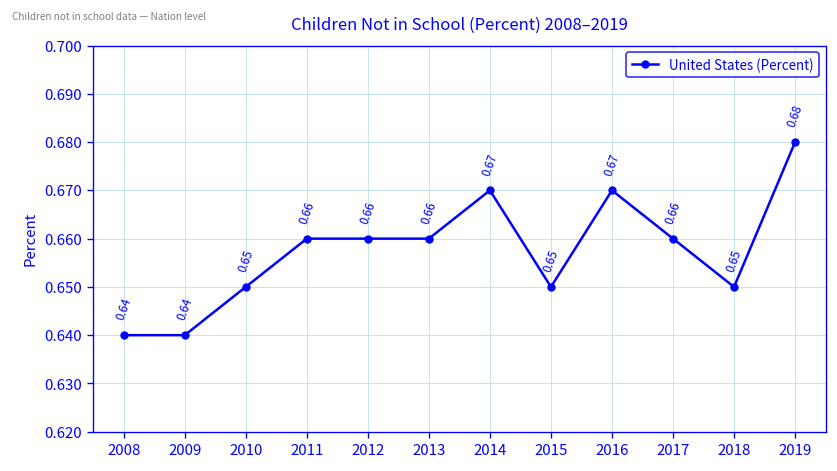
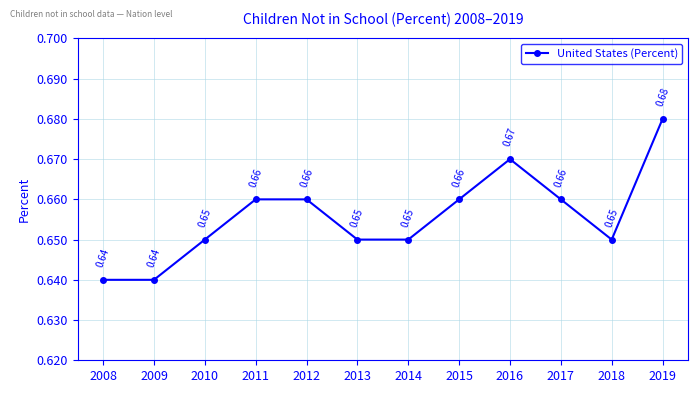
  {
    "2008": 0.64,
    "2009": 0.64,
    "2010": 0.65,
    "2011": 0.66,
    "2012": 0.66,
-   "2013": 0.66,
-   "2014": 0.67,
-   "2015": 0.65,
+   "2013": 0.65,
+   "2014": 0.65,
+   "2015": 0.66,
    "2016": 0.67,
    "2017": 0.66,
    "2018": 0.65,
    "2019": 0.68
  }
